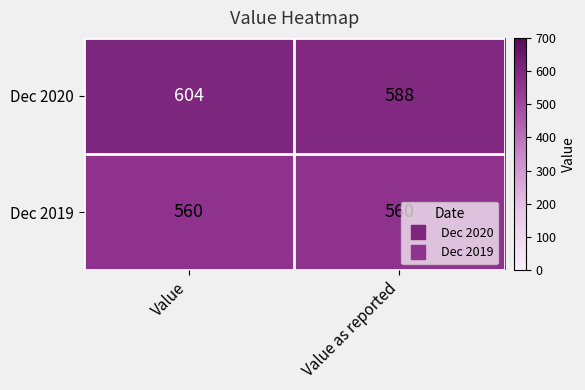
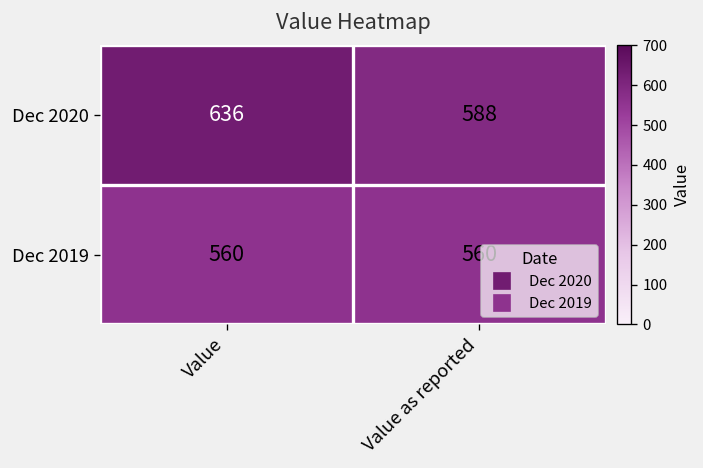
  {
    "Dec 2020": {
-     "Value": 604,
+     "Value": 636,
      "Value as reported": 588
    },
    "Dec 2019": {
      "Value": 560
    }
  }
